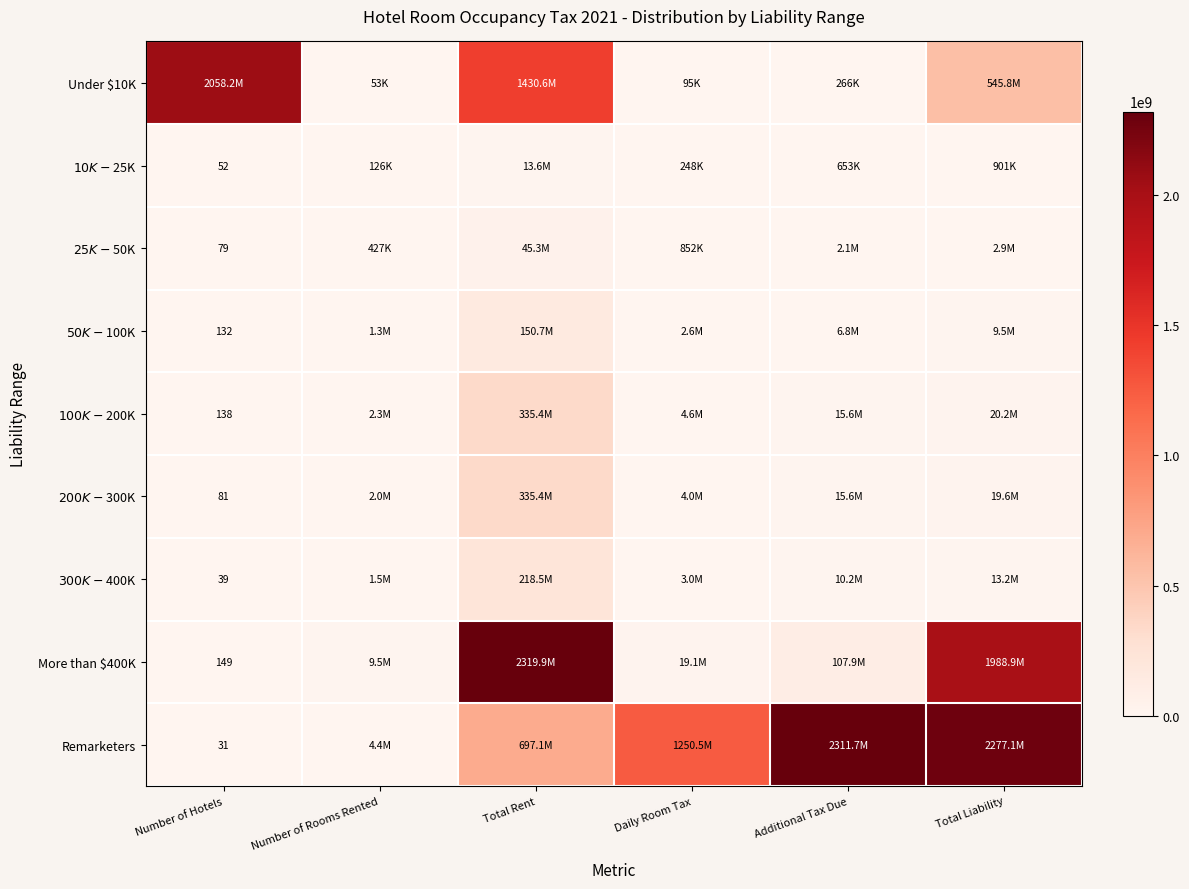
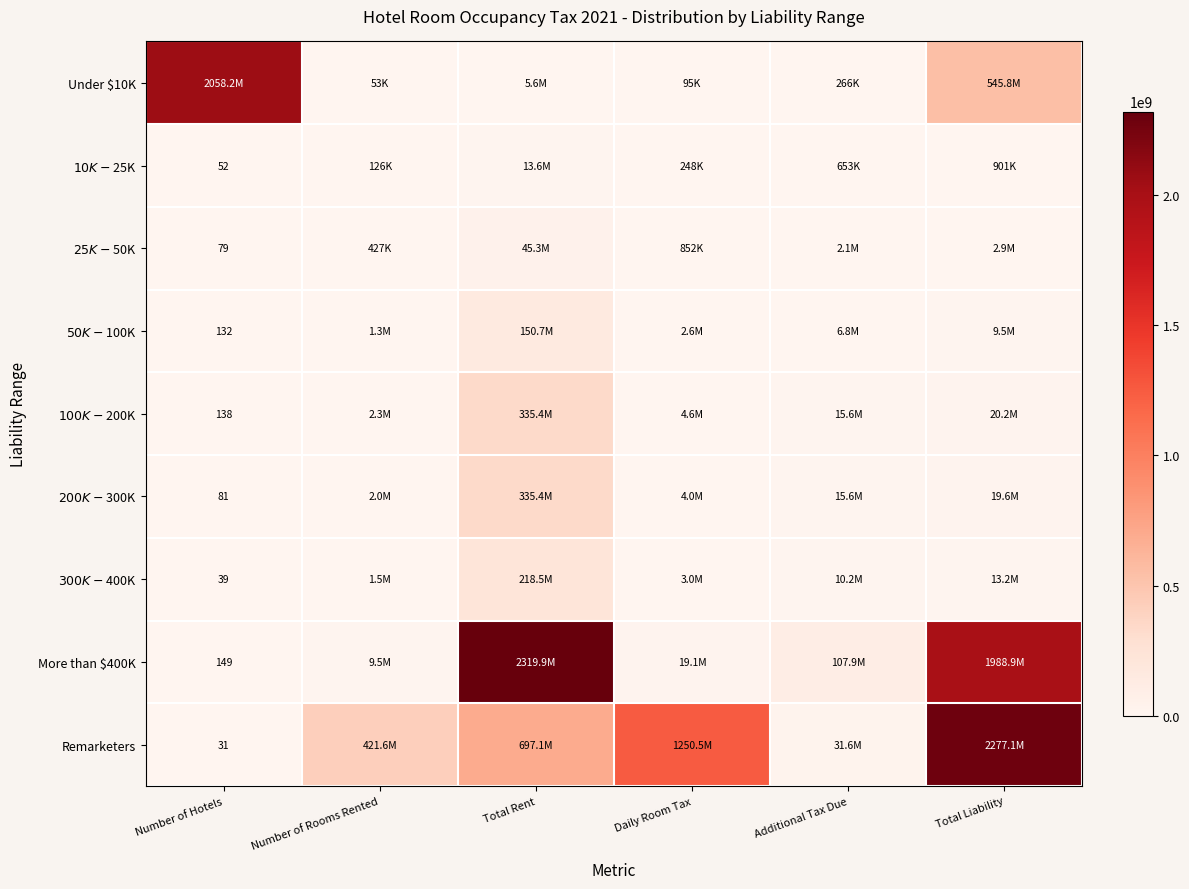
  {
    "Under $10K": {
      "Number of Hotels": "2058.2M",
      "Number of Rooms Rented": "53K",
-     "Total Rent": "1430.6M",
+     "Total Rent": "5.6M",
      "Daily Room Tax": "95K",
      "Additional Tax Due": "266K",
      "Total Liability": "545.8M"
    },
    "More than $400K": {
      "Number of Hotels": "149",
      "Number of Rooms Rented": "9.5M",
      "Total Rent": "2319.9M",
      "Daily Room Tax": "19.1M",
      "Additional Tax Due": "107.9M",
      "Total Liability": "1988.9M"
    },
    "Remarketers": {
      "Number of Hotels": "31",
-     "Number of Rooms Rented": "4.4M",
+     "Number of Rooms Rented": "421.6M",
      "Total Rent": "697.1M",
      "Daily Room Tax": "1250.5M",
-     "Additional Tax Due": "2311.7M",
+     "Additional Tax Due": "31.6M",
      "Total Liability": "2277.1M"
    }
  }
